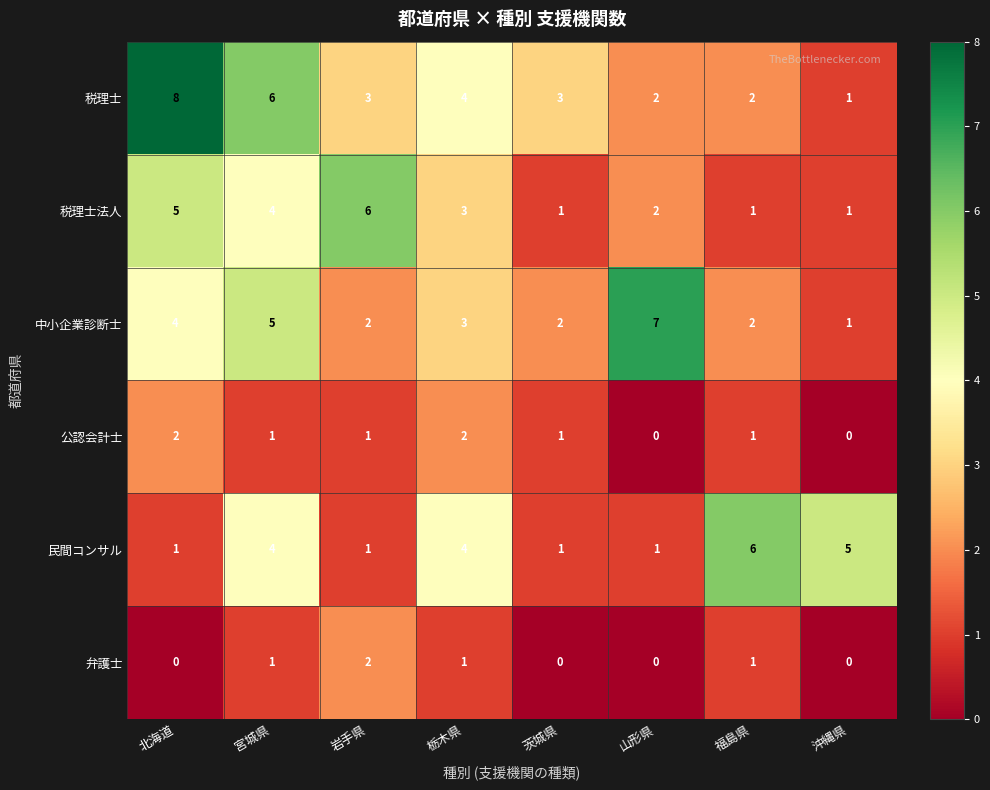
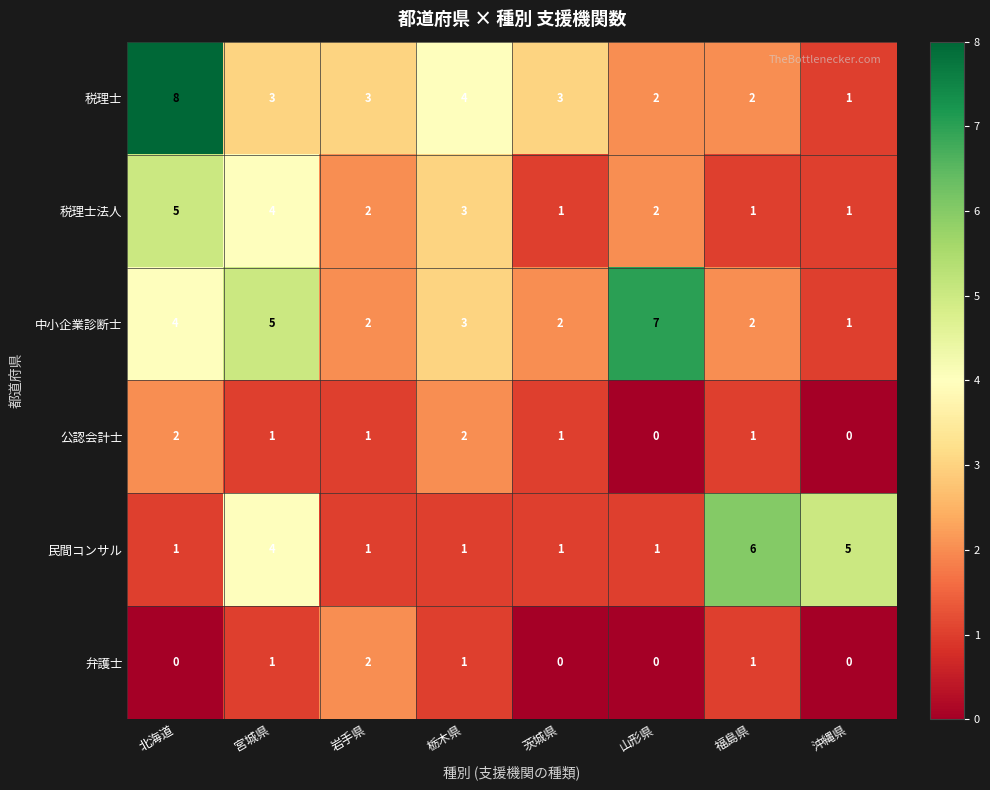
  {
    "税理士": {
      "北海道": 8,
-     "宮城県": 6,
+     "宮城県": 3,
      "岩手県": 3,
      "栃木県": 4,
      "茨城県": 3,
      "山形県": 2,
      "福島県": 2
    },
    "税理士法人": {
      "北海道": 5,
      "宮城県": 4,
-     "岩手県": 6,
+     "岩手県": 2,
      "栃木県": 3,
      "茨城県": 1,
      "山形県": 2,
      "福島県": 1,
      "沖縄県": 1
    },
    "中小企業診断士": {
      "北海道": 4,
      "宮城県": 5,
      "岩手県": 2,
      "栃木県": 3,
      "茨城県": 2,
      "山形県": 7,
      "福島県": 2,
      "沖縄県": 1
    },
    "公認会計士": {
      "北海道": 2,
      "宮城県": 1,
      "岩手県": 1,
      "栃木県": 2,
      "茨城県": 1,
      "山形県": 0,
      "福島県": 1,
      "沖縄県": 0
    },
    "民間コンサル": {
      "北海道": 1,
      "宮城県": 4,
      "岩手県": 1,
-     "栃木県": 4,
+     "栃木県": 1,
      "茨城県": 1,
      "山形県": 1,
      "福島県": 6,
      "沖縄県": 5
    },
    "弁護士": {
      "北海道": 0,
      "宮城県": 1,
      "岩手県": 2,
      "栃木県": 1,
      "茨城県": 0,
      "山形県": 0,
      "福島県": 1,
      "沖縄県": 0
    }
  }
